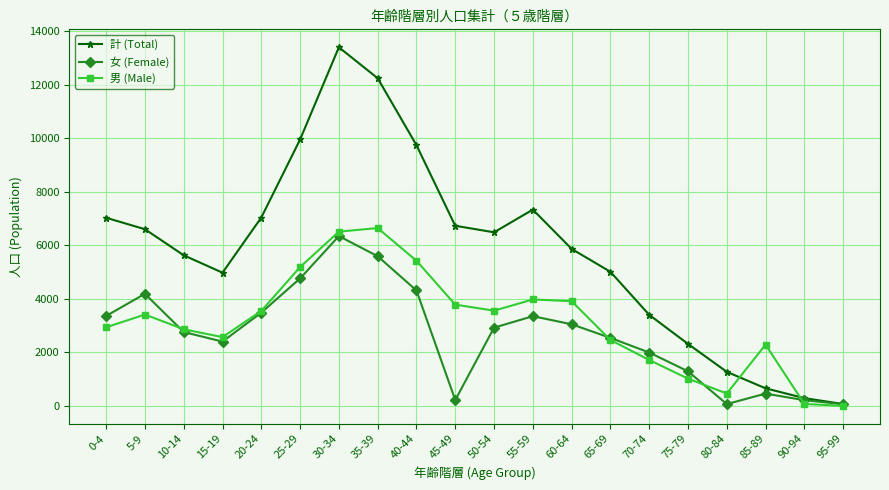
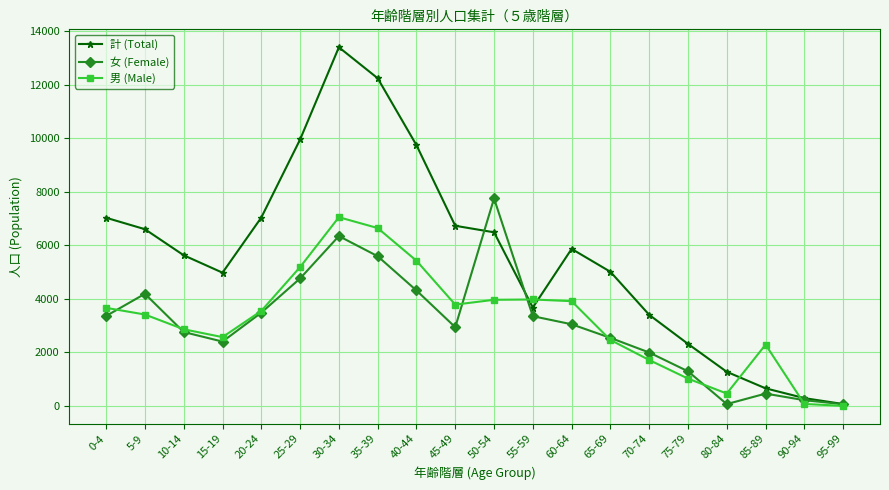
  {
    "計 (Total)": {
      "0-4": 7000,
      "5-9": 6600,
      "10-14": 5600,
      "15-19": 5000,
      "20-24": 7000,
      "25-29": 10000,
      "30-34": 13400,
      "35-39": 12200,
      "40-44": 9700,
      "45-49": 6700,
      "50-54": 6500,
-     "55-59": 7300,
+     "55-59": 3700,
      "60-64": 5900,
      "65-69": 5000,
      "70-74": 3400,
      "75-79": 2300,
      "80-84": 1300,
      "85-89": 700
    },
    "女 (Female)": {
      "0-4": 3400,
      "5-9": 4200,
      "10-14": 2800,
      "15-19": 2400,
      "25-29": 4800,
      "30-34": 6300,
      "35-39": 5600,
      "40-44": 4300,
-     "45-49": 200,
-     "50-54": 2900,
+     "45-49": 2900,
+     "50-54": 7800,
      "55-59": 3400,
      "60-64": 3100,
      "70-74": 2000,
      "75-79": 1300,
      "80-84": 100,
      "85-89": 500
    },
    "男 (Male)": {
-     "0-4": 2900,
+     "0-4": 3700,
      "5-9": 3400,
      "10-14": 2900,
      "15-19": 2600,
      "25-29": 5200,
-     "30-34": 6500,
+     "30-34": 7100,
      "35-39": 6600,
      "40-44": 5400,
      "45-49": 3800,
-     "50-54": 3600,
+     "50-54": 4000,
      "55-59": 4000,
      "60-64": 3900,
      "70-74": 1700,
      "75-79": 1000,
      "80-84": 500,
      "85-89": 2300,
      "90-94": 100
    }
  }
